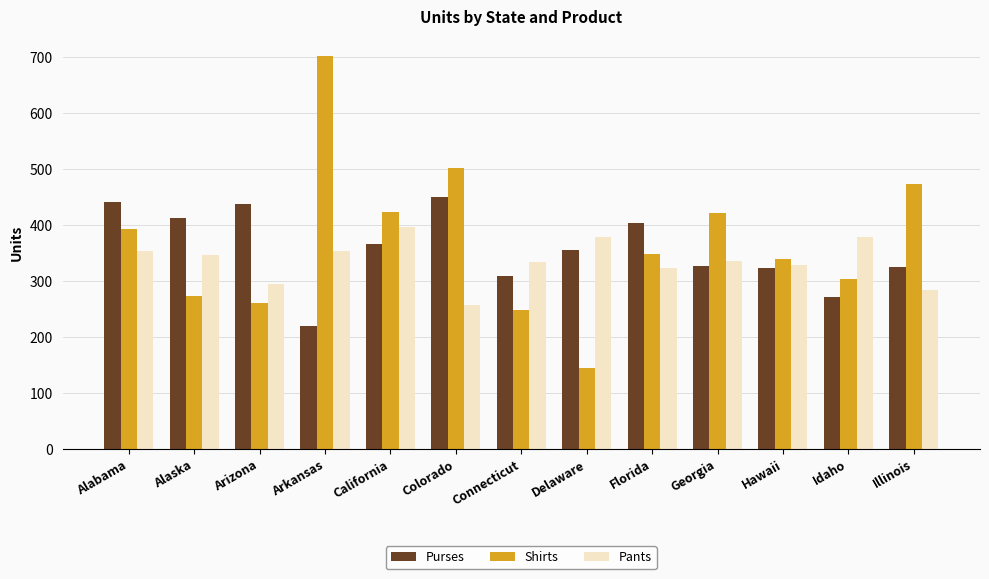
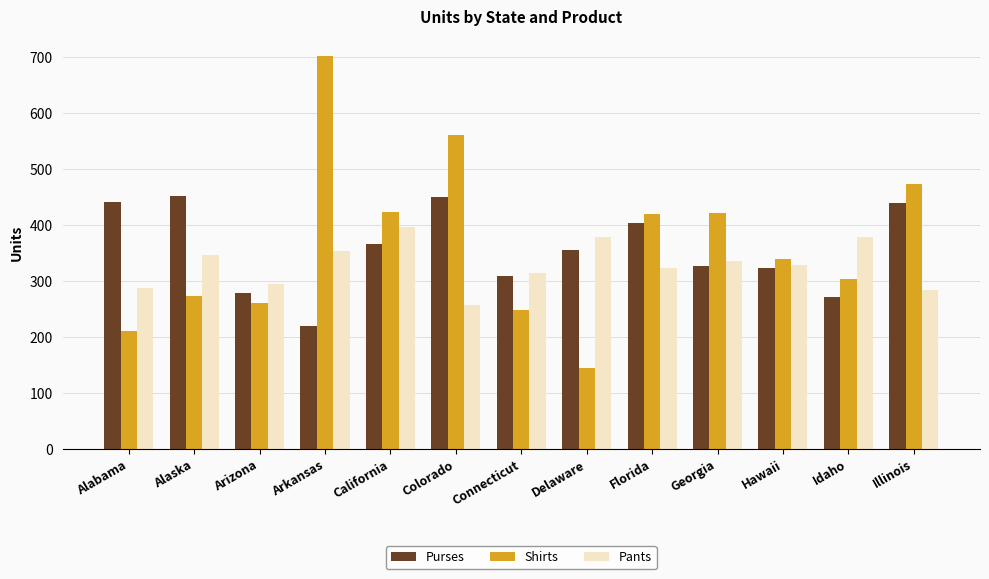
  {
    "Purses": {
      "Alabama": 440,
-     "Alaska": 410,
-     "Arizona": 440,
+     "Alaska": 450,
+     "Arizona": 280,
      "Arkansas": 220,
      "California": 370,
      "Colorado": 450,
      "Connecticut": 310,
      "Delaware": 360,
      "Florida": 400,
      "Georgia": 330,
      "Hawaii": 320,
      "Idaho": 270,
-     "Illinois": 330
+     "Illinois": 440
    },
    "Shirts": {
-     "Alabama": 390,
+     "Alabama": 210,
      "Alaska": 270,
      "Arizona": 260,
      "Arkansas": 700,
      "California": 420,
-     "Colorado": 500,
+     "Colorado": 560,
      "Connecticut": 250,
      "Delaware": 140,
-     "Florida": 350,
+     "Florida": 420,
      "Georgia": 420,
      "Hawaii": 340,
      "Idaho": 300,
      "Illinois": 470
    },
    "Pants": {
-     "Alabama": 350,
+     "Alabama": 290,
      "Alaska": 350,
      "Arizona": 300,
      "Arkansas": 350,
      "California": 400,
      "Colorado": 260,
-     "Connecticut": 330,
+     "Connecticut": 320,
      "Delaware": 380,
      "Florida": 320,
      "Georgia": 340,
      "Hawaii": 330,
      "Idaho": 380,
      "Illinois": 280
    }
  }
